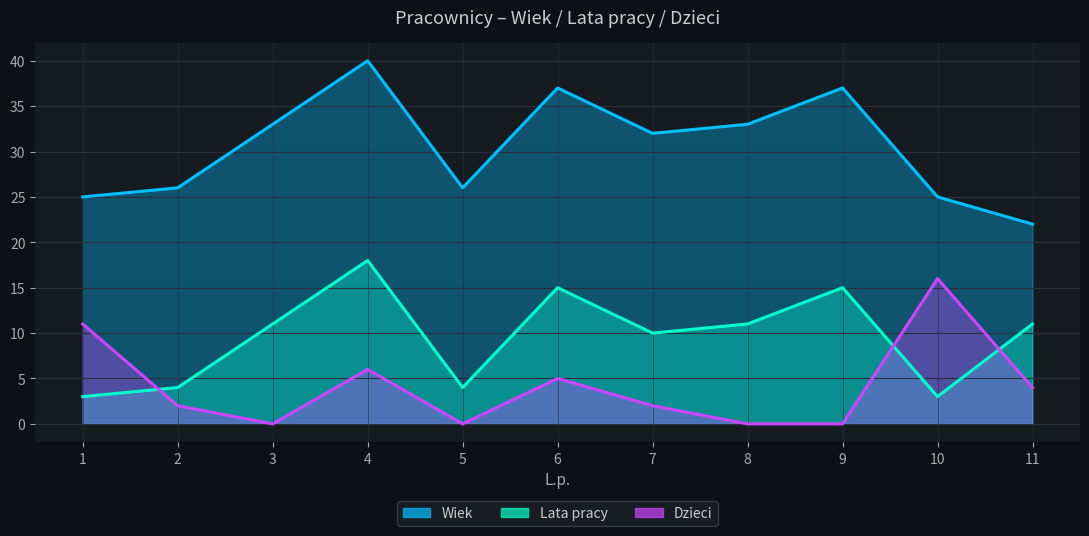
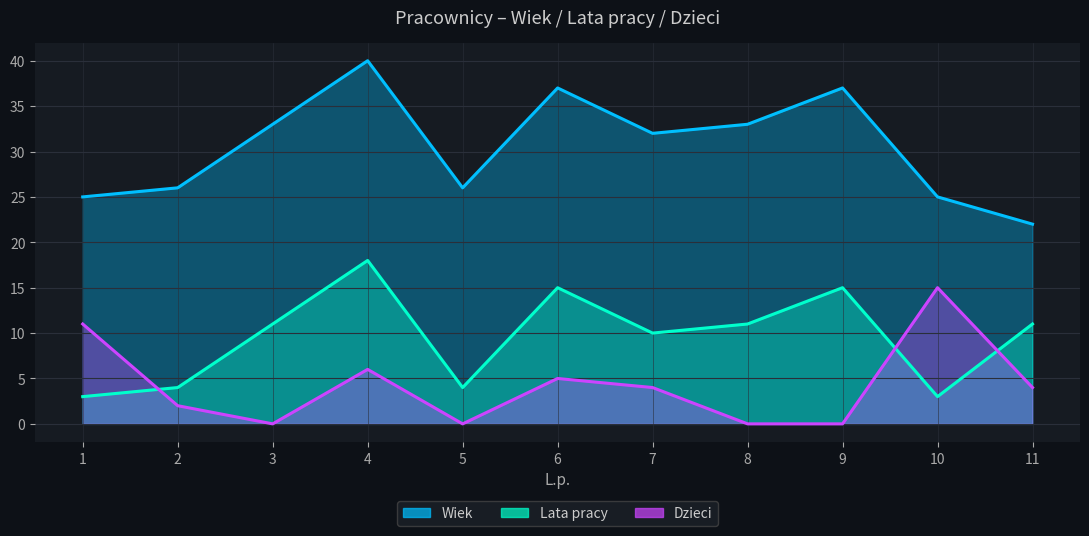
  {
    "Dzieci": {
      "1": 11,
      "2": 2,
      "3": 0,
      "4": 6,
      "5": 0,
      "6": 5,
-     "7": 2,
+     "7": 4,
      "8": 0,
      "9": 0,
-     "10": 16,
+     "10": 15,
      "11": 4
    }
  }
